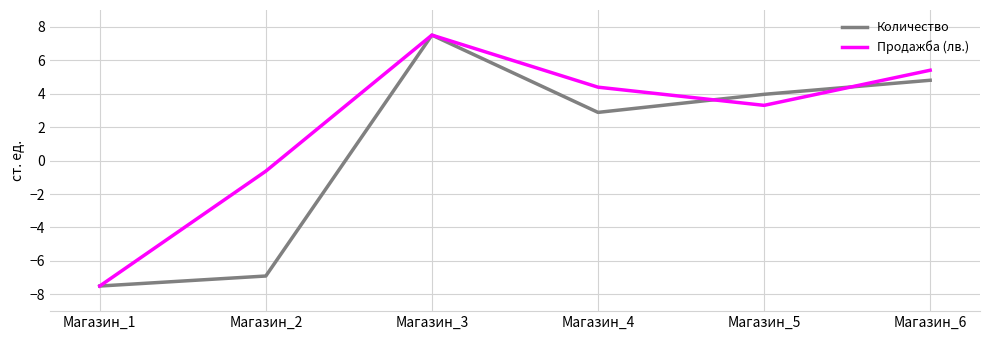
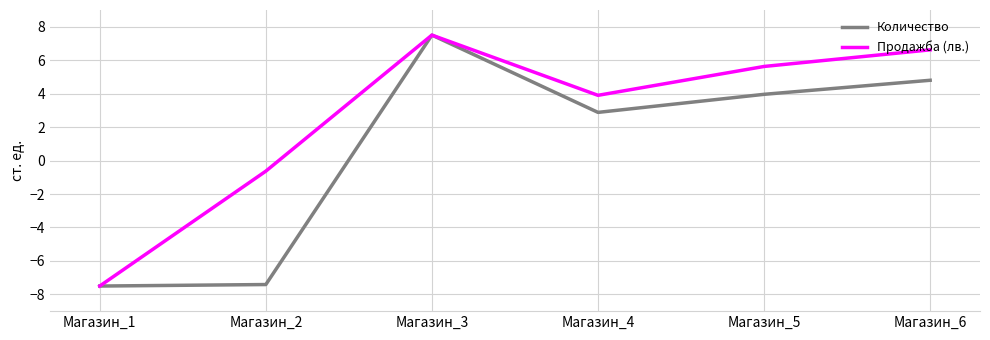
  {
    "Количество": {
-     "Магазин_2": -6.9,
+     "Магазин_2": -7.4,
      "Магазин_4": 2.9,
      "Магазин_5": 4.0,
      "Магазин_6": 4.8
    },
    "Продажба (лв.)": {
      "Магазин_2": -0.6,
-     "Магазин_4": 4.4,
-     "Магазин_5": 3.3,
-     "Магазин_6": 5.4
+     "Магазин_4": 3.9,
+     "Магазин_5": 5.6,
+     "Магазин_6": 6.6
    }
  }
